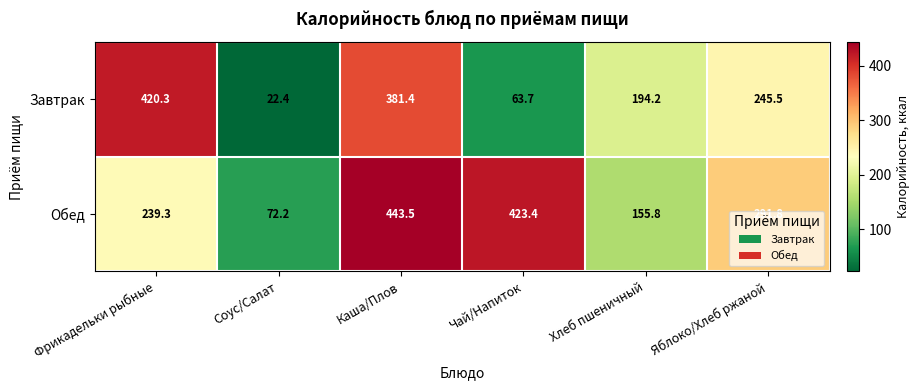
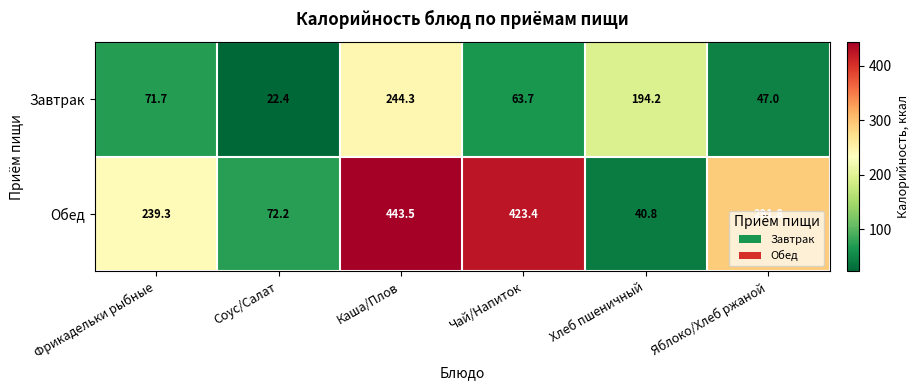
  {
    "Завтрак": {
-     "Фрикадельки рыбные": 420.3,
+     "Фрикадельки рыбные": 71.7,
      "Соус/Салат": 22.4,
-     "Каша/Плов": 381.4,
+     "Каша/Плов": 244.3,
      "Чай/Напиток": 63.7,
      "Хлеб пшеничный": 194.2,
-     "Яблоко/Хлеб ржаной": 245.5
+     "Яблоко/Хлеб ржаной": 47.0
    },
    "Обед": {
      "Фрикадельки рыбные": 239.3,
      "Соус/Салат": 72.2,
      "Каша/Плов": 443.5,
      "Чай/Напиток": 423.4,
-     "Хлеб пшеничный": 155.8
+     "Хлеб пшеничный": 40.8
    }
  }
